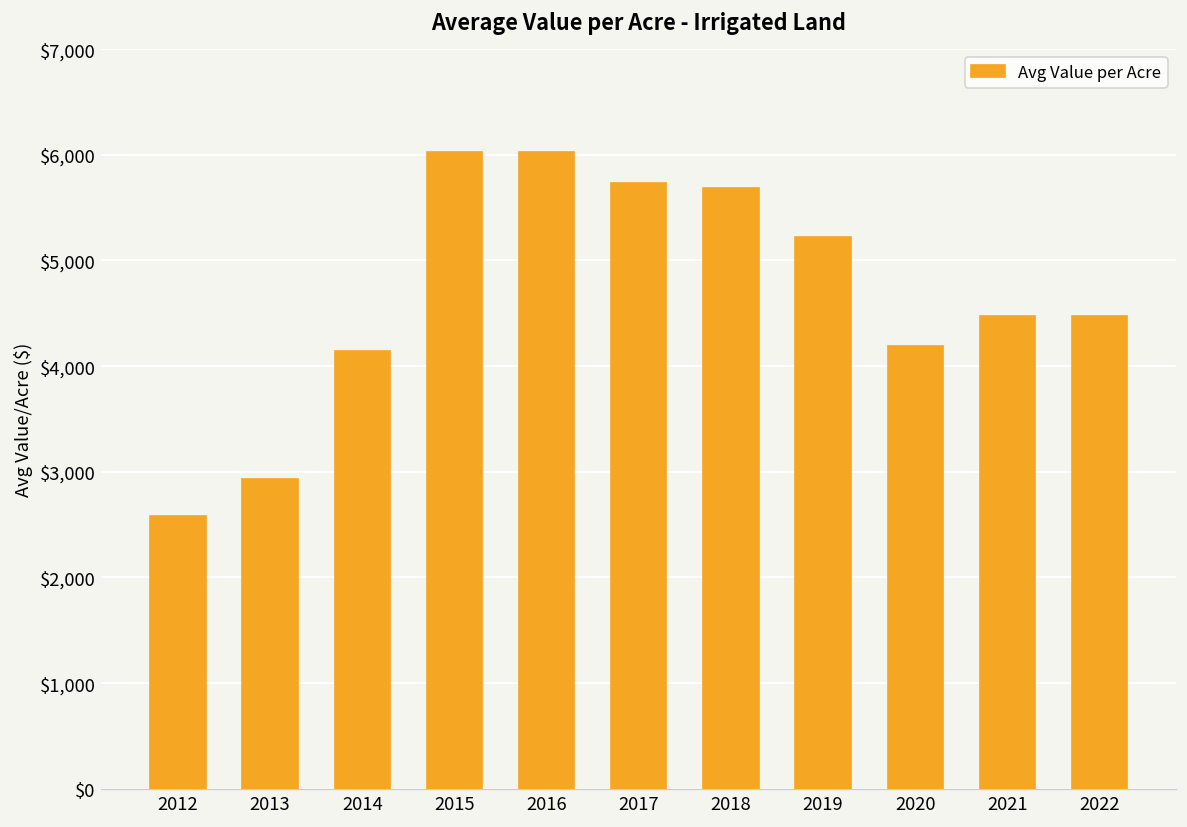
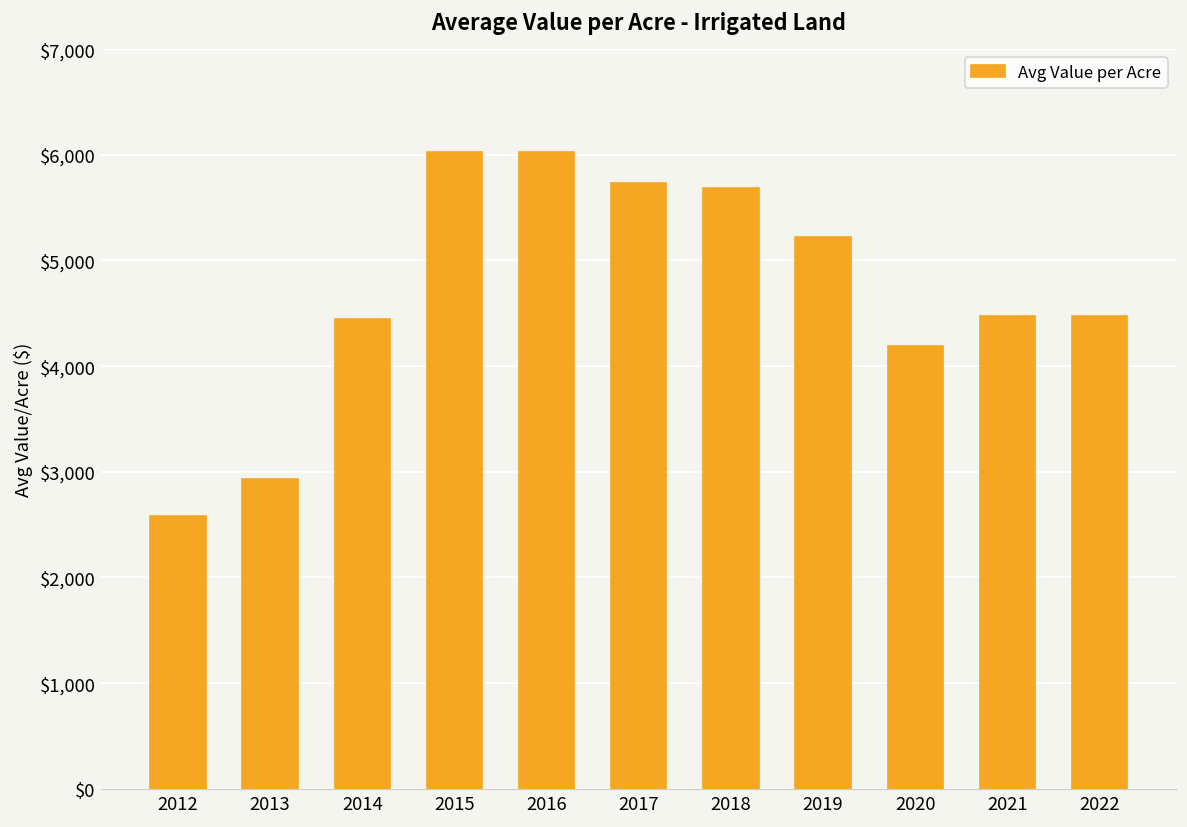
  {
    "2012": "$2,600",
    "2013": "$2,900",
-   "2014": "$4,100",
+   "2014": "$4,400",
    "2015": "$6,000",
    "2016": "$6,000",
    "2017": "$5,700",
    "2018": "$5,700",
    "2019": "$5,200",
    "2020": "$4,200",
    "2021": "$4,500",
    "2022": "$4,500"
  }
